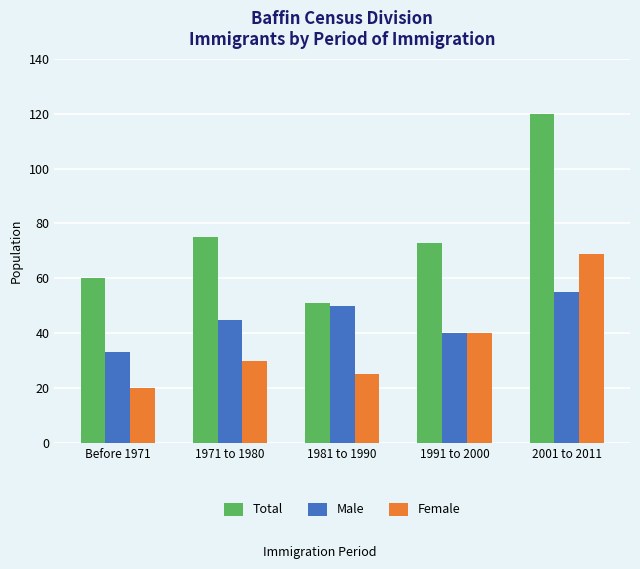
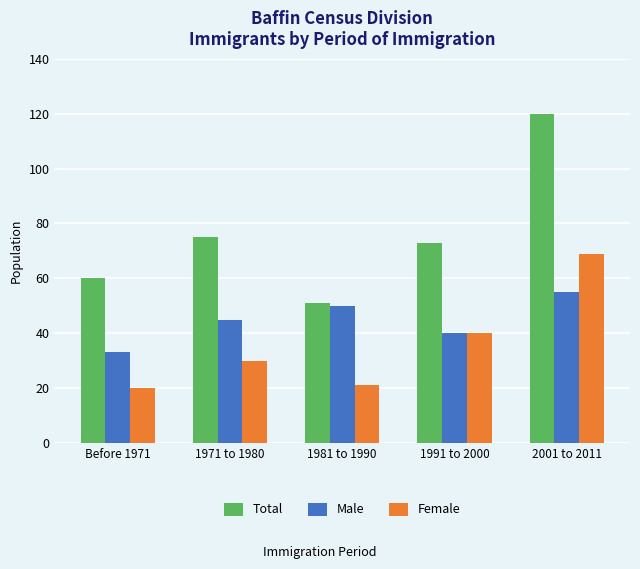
  {
    "Total": {
      "Before 1971": 60,
      "1971 to 1980": 75,
      "1981 to 1990": 51,
      "1991 to 2000": 73,
      "2001 to 2011": 120
    },
    "Male": {
      "Before 1971": 33,
      "1971 to 1980": 45,
      "1981 to 1990": 50,
      "1991 to 2000": 40,
      "2001 to 2011": 55
    },
    "Female": {
      "Before 1971": 20,
      "1971 to 1980": 30,
-     "1981 to 1990": 25,
+     "1981 to 1990": 21,
      "1991 to 2000": 40,
      "2001 to 2011": 69
    }
  }
